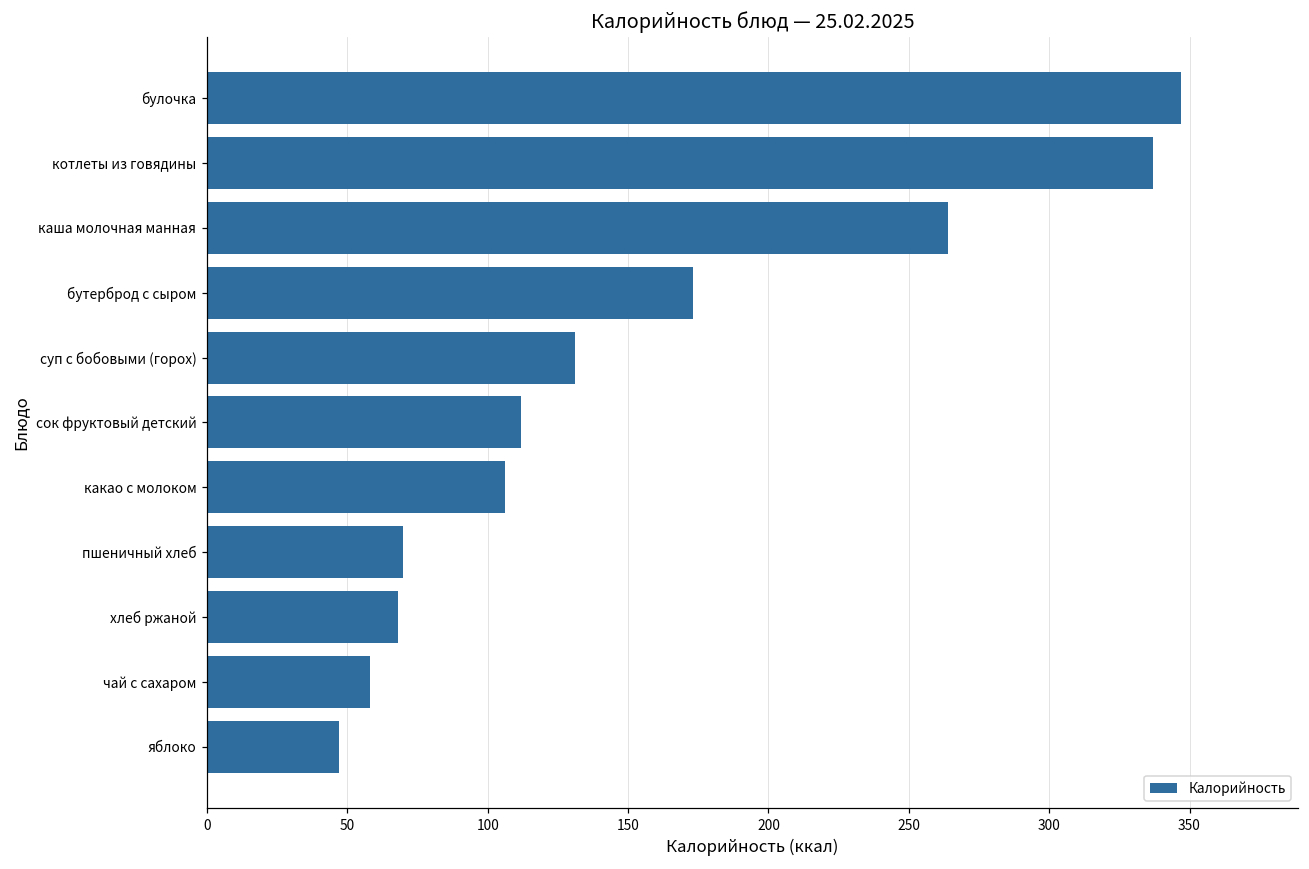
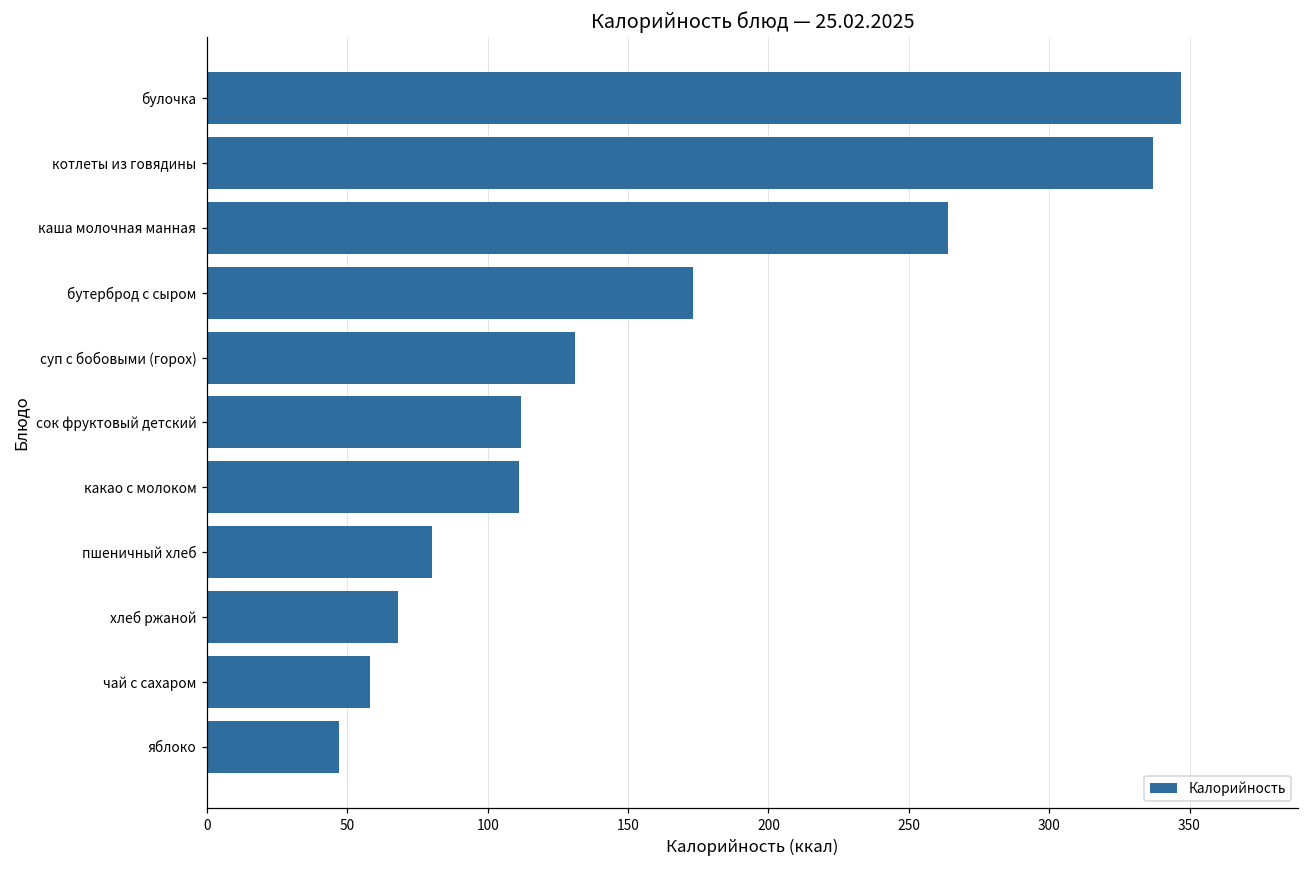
  {
    "булочка": 347,
    "котлеты из говядины": 337,
    "каша молочная манная": 264,
    "бутерброд с сыром": 173,
    "суп с бобовыми (горох)": 131,
    "сок фруктовый детский": 112,
-   "какао с молоком": 106,
-   "пшеничный хлеб": 70,
+   "какао с молоком": 111,
+   "пшеничный хлеб": 80,
    "хлеб ржаной": 68,
    "чай с сахаром": 58,
    "яблоко": 47
  }
